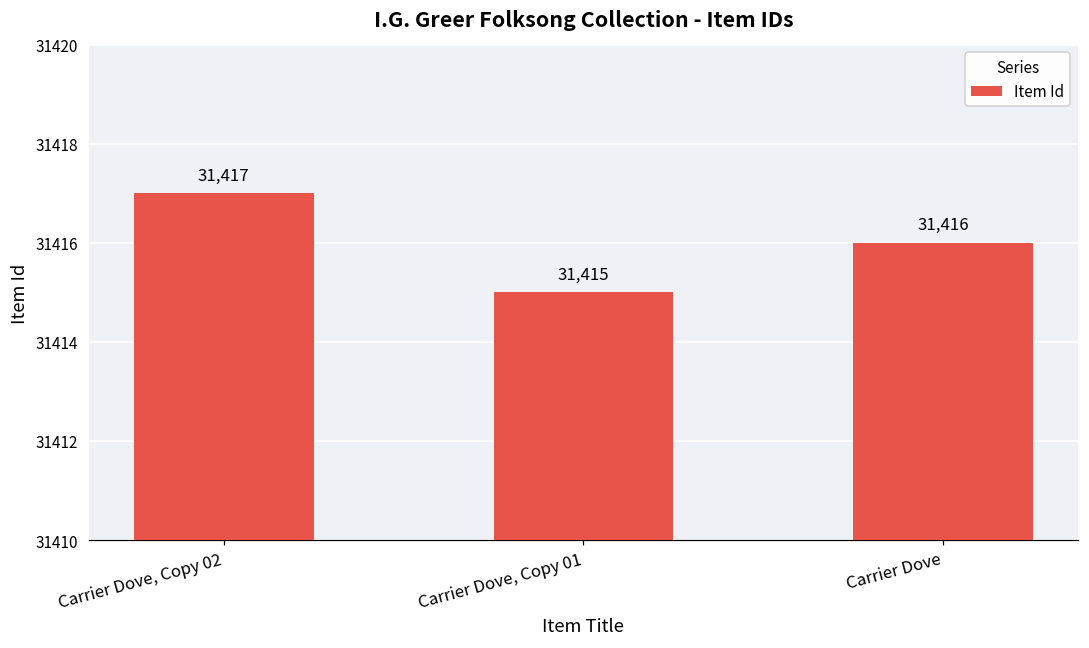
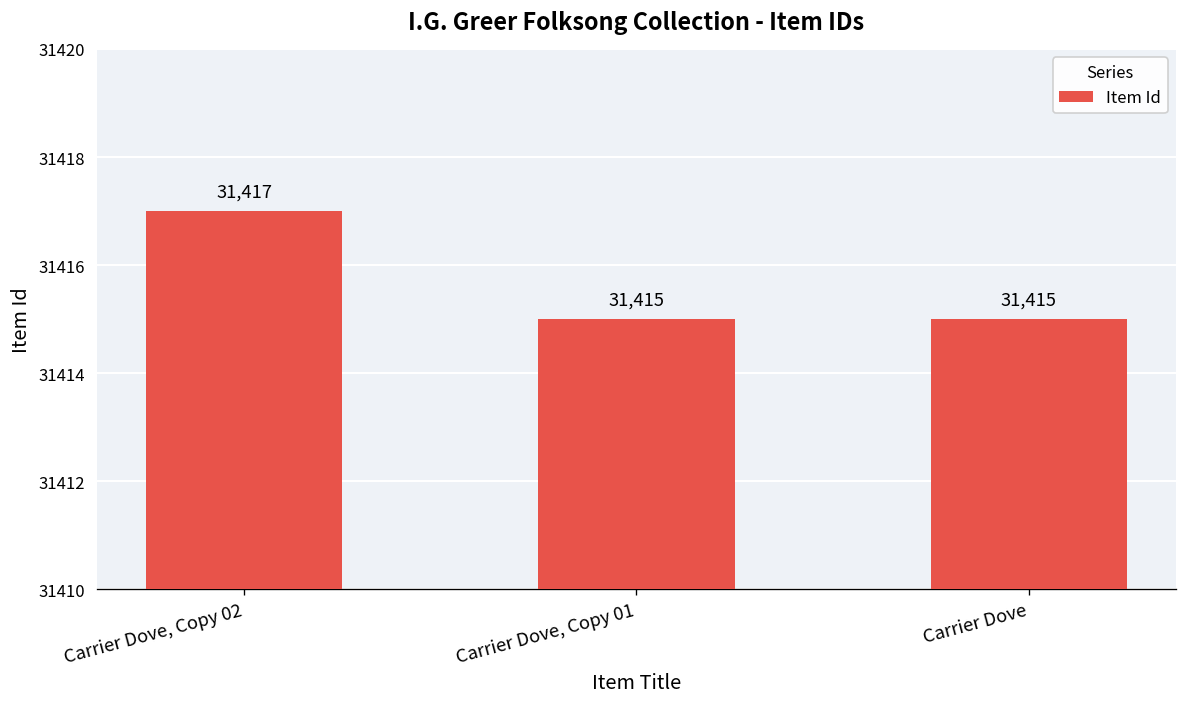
  {
    "Carrier Dove, Copy 02": "31,417",
    "Carrier Dove, Copy 01": "31,415",
-   "Carrier Dove": "31,416"
+   "Carrier Dove": "31,415"
  }
